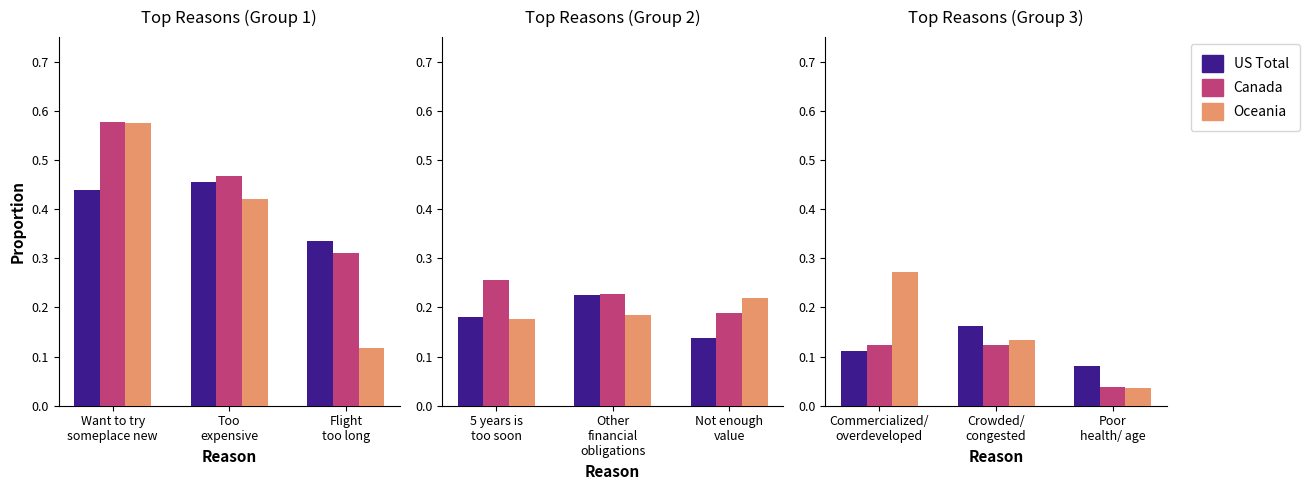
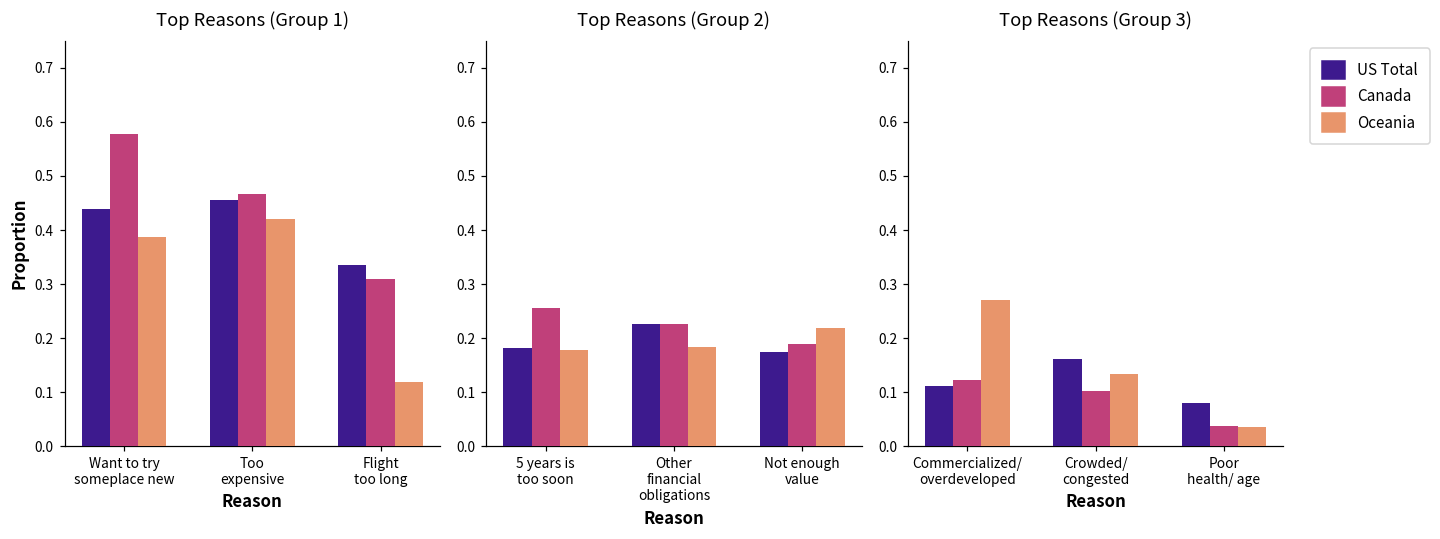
  {
    "Top Reasons (Group 1)": {
      "US Total": {
        "Want to try someplace new": 0.44,
        "Too expensive": 0.46,
        "Flight too long": 0.34
      },
      "Canada": {
        "Want to try someplace new": 0.58,
        "Too expensive": 0.47,
        "Flight too long": 0.31
      },
      "Oceania": {
-       "Want to try someplace new": 0.58,
+       "Want to try someplace new": 0.39,
        "Too expensive": 0.42,
        "Flight too long": 0.12
      }
    },
    "Top Reasons (Group 2)": {
      "US Total": {
        "5 years is too soon": 0.18,
        "Other financial obligations": 0.23,
-       "Not enough value": 0.14
+       "Not enough value": 0.17
      },
      "Canada": {
        "5 years is too soon": 0.26,
        "Other financial obligations": 0.23,
        "Not enough value": 0.19
      },
      "Oceania": {
        "5 years is too soon": 0.18,
        "Other financial obligations": 0.18,
        "Not enough value": 0.22
      }
    },
    "Top Reasons (Group 3)": {
      "US Total": {
        "Commercialized/ overdeveloped": 0.11,
        "Crowded/ congested": 0.16,
        "Poor health/ age": 0.08
      },
      "Canada": {
        "Commercialized/ overdeveloped": 0.12,
-       "Crowded/ congested": 0.12,
+       "Crowded/ congested": 0.10,
        "Poor health/ age": 0.04
      },
      "Oceania": {
        "Commercialized/ overdeveloped": 0.27,
        "Crowded/ congested": 0.13,
        "Poor health/ age": 0.04
      }
    }
  }
